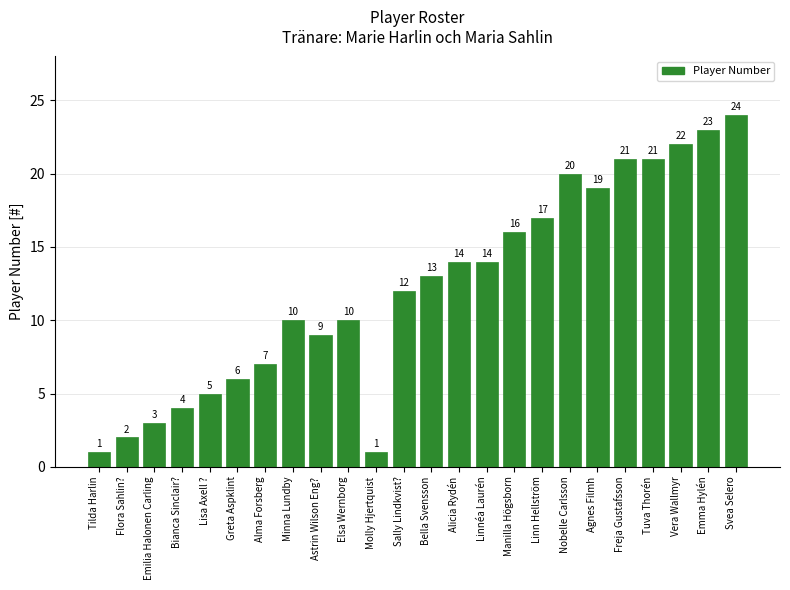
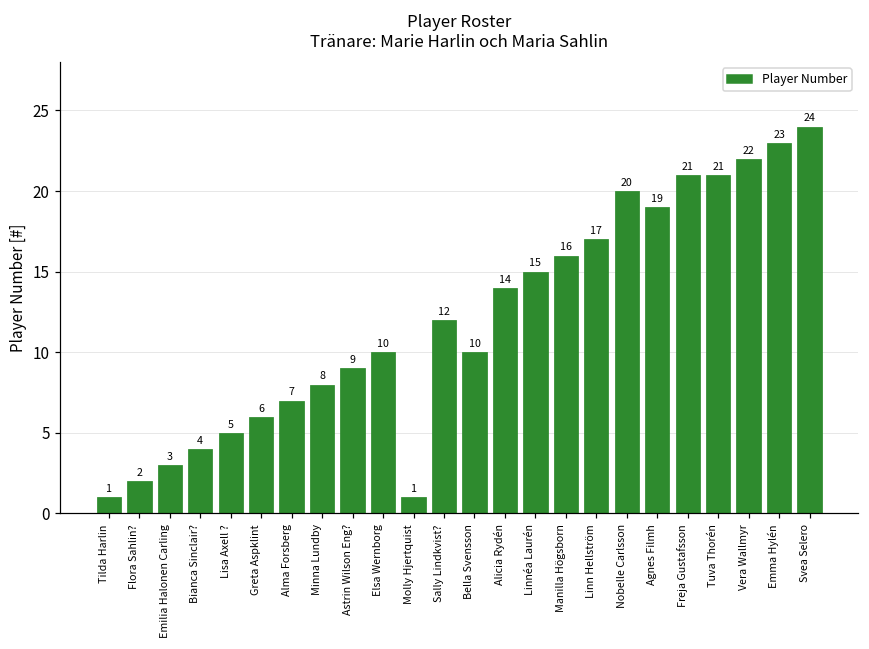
  {
    "Tilda Harlin": 1,
    "Flora Sahlin?": 2,
    "Emilia Halonen Carling": 3,
    "Bianca Sinclair?": 4,
    "Lisa Axell ?": 5,
    "Greta Aspklint": 6,
    "Alma Forsberg": 7,
-   "Minna Lundby": 10,
+   "Minna Lundby": 8,
    "Astrin Wilson Eng?": 9,
    "Elsa Wernborg": 10,
    "Molly Hjertquist": 1,
    "Sally Lindkvist?": 12,
-   "Bella Svensson": 13,
+   "Bella Svensson": 10,
    "Alicia Rydén": 14,
-   "Linnéa Laurén": 14,
+   "Linnéa Laurén": 15,
    "Manilla Högsborn": 16,
    "Linn Hellström": 17,
    "Nobelle Carlsson": 20,
    "Agnes Filmh": 19,
    "Freja Gustafsson": 21,
    "Tuva Thorén": 21,
    "Vera Wallmyr": 22,
    "Emma Hylén": 23,
    "Svea Selero": 24
  }
